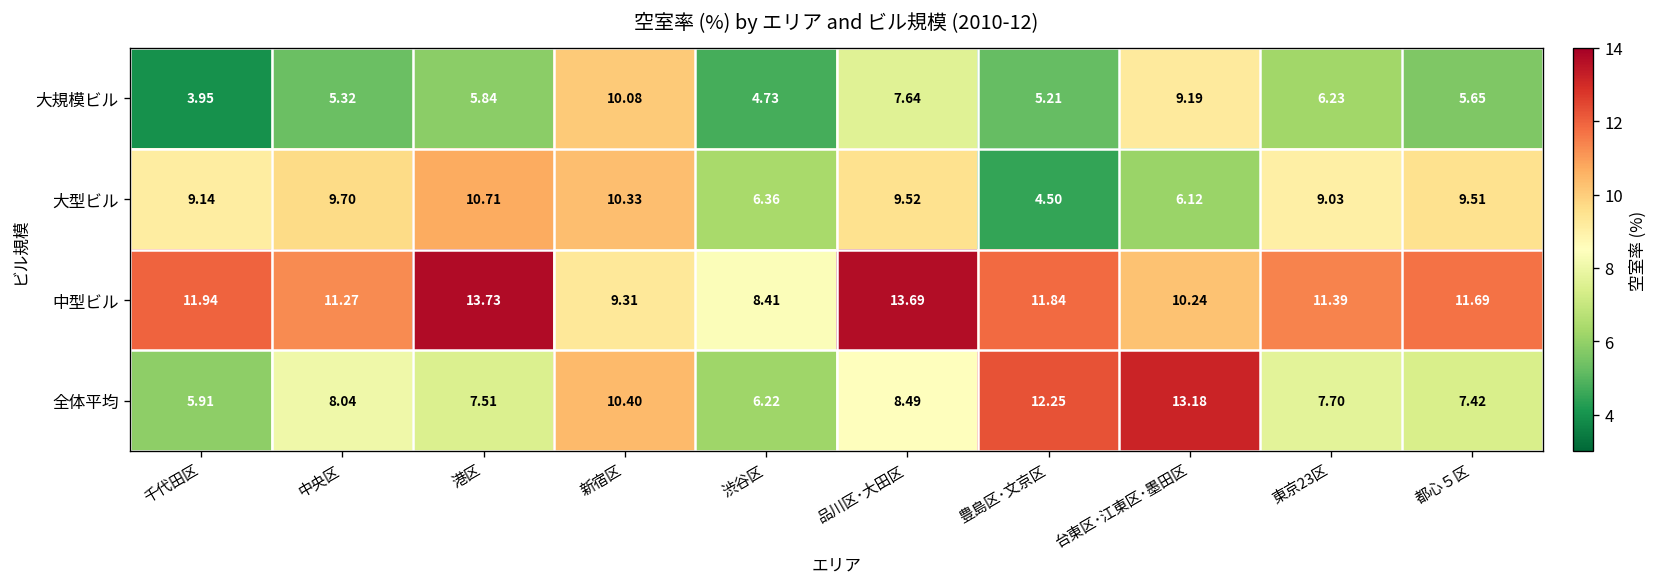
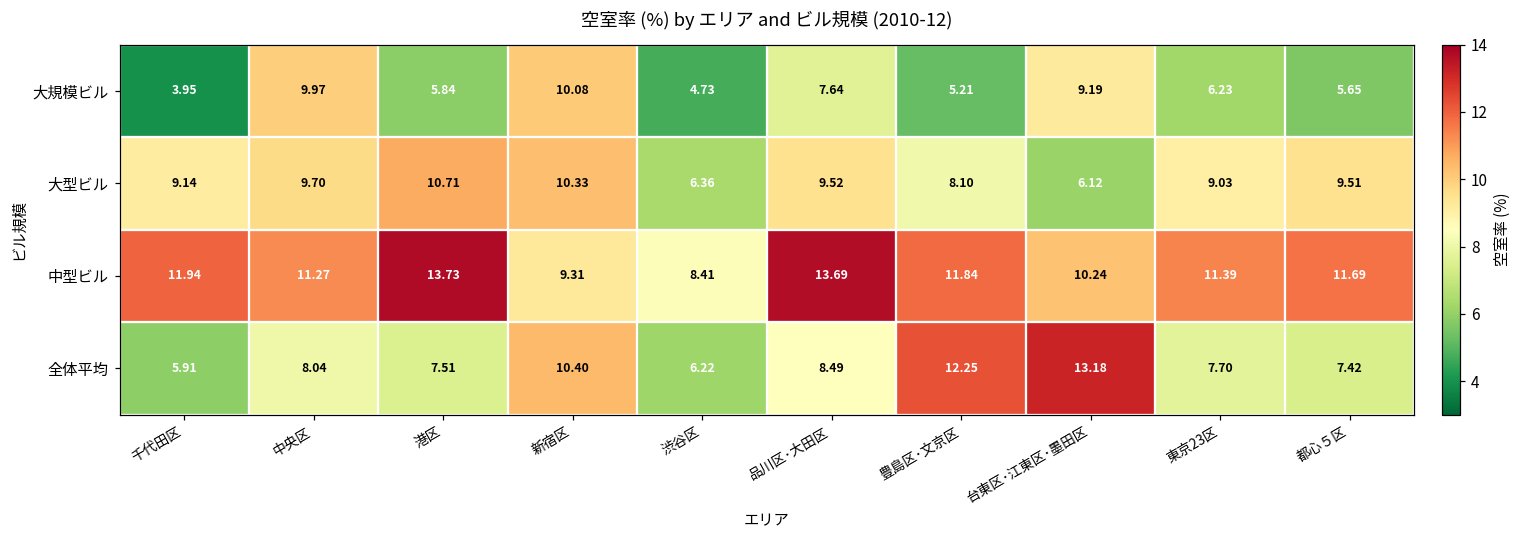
  {
    "大規模ビル": {
      "千代田区": 3.95,
-     "中央区": 5.32,
+     "中央区": 9.97,
      "港区": 5.84,
      "新宿区": 10.08,
      "渋谷区": 4.73,
      "品川区･大田区": 7.64,
      "豊島区･文京区": 5.21,
      "台東区･江東区･墨田区": 9.19,
      "東京23区": 6.23,
      "都心５区": 5.65
    },
    "大型ビル": {
      "千代田区": 9.14,
      "中央区": 9.70,
      "港区": 10.71,
      "新宿区": 10.33,
      "渋谷区": 6.36,
      "品川区･大田区": 9.52,
-     "豊島区･文京区": 4.50,
+     "豊島区･文京区": 8.10,
      "台東区･江東区･墨田区": 6.12,
      "東京23区": 9.03,
      "都心５区": 9.51
    },
    "中型ビル": {
      "千代田区": 11.94,
      "中央区": 11.27,
      "港区": 13.73,
      "新宿区": 9.31,
      "渋谷区": 8.41,
      "品川区･大田区": 13.69,
      "豊島区･文京区": 11.84,
      "台東区･江東区･墨田区": 10.24,
      "東京23区": 11.39,
      "都心５区": 11.69
    },
    "全体平均": {
      "千代田区": 5.91,
      "中央区": 8.04,
      "港区": 7.51,
      "新宿区": 10.40,
      "渋谷区": 6.22,
      "品川区･大田区": 8.49,
      "豊島区･文京区": 12.25,
      "台東区･江東区･墨田区": 13.18,
      "東京23区": 7.70,
      "都心５区": 7.42
    }
  }
